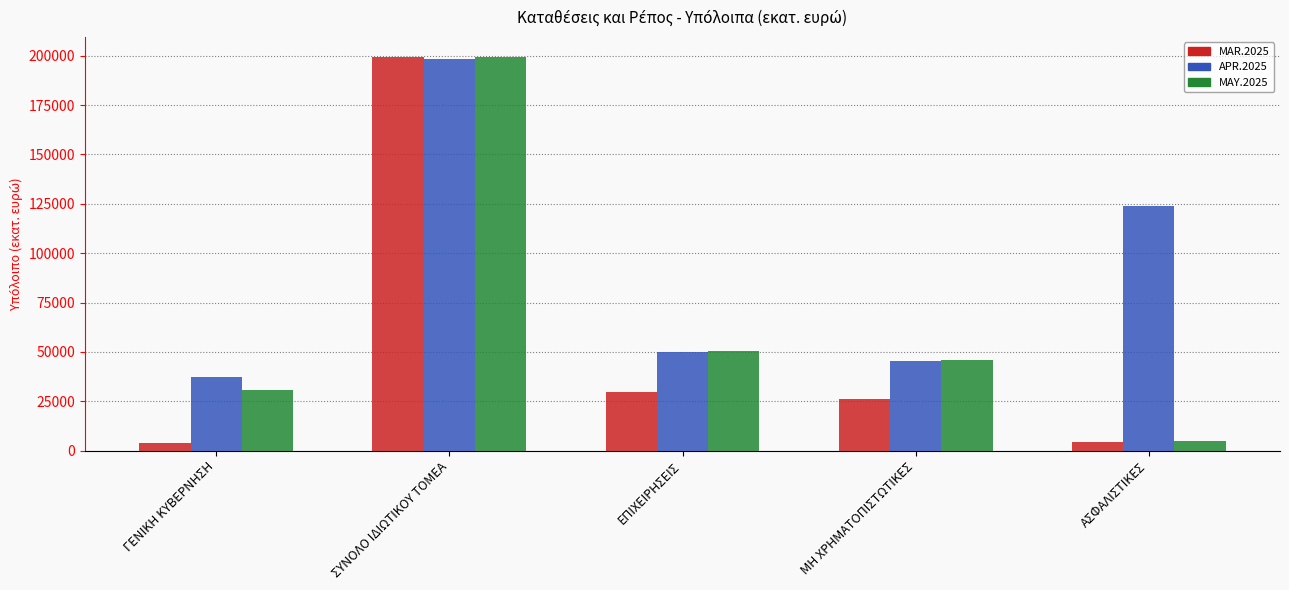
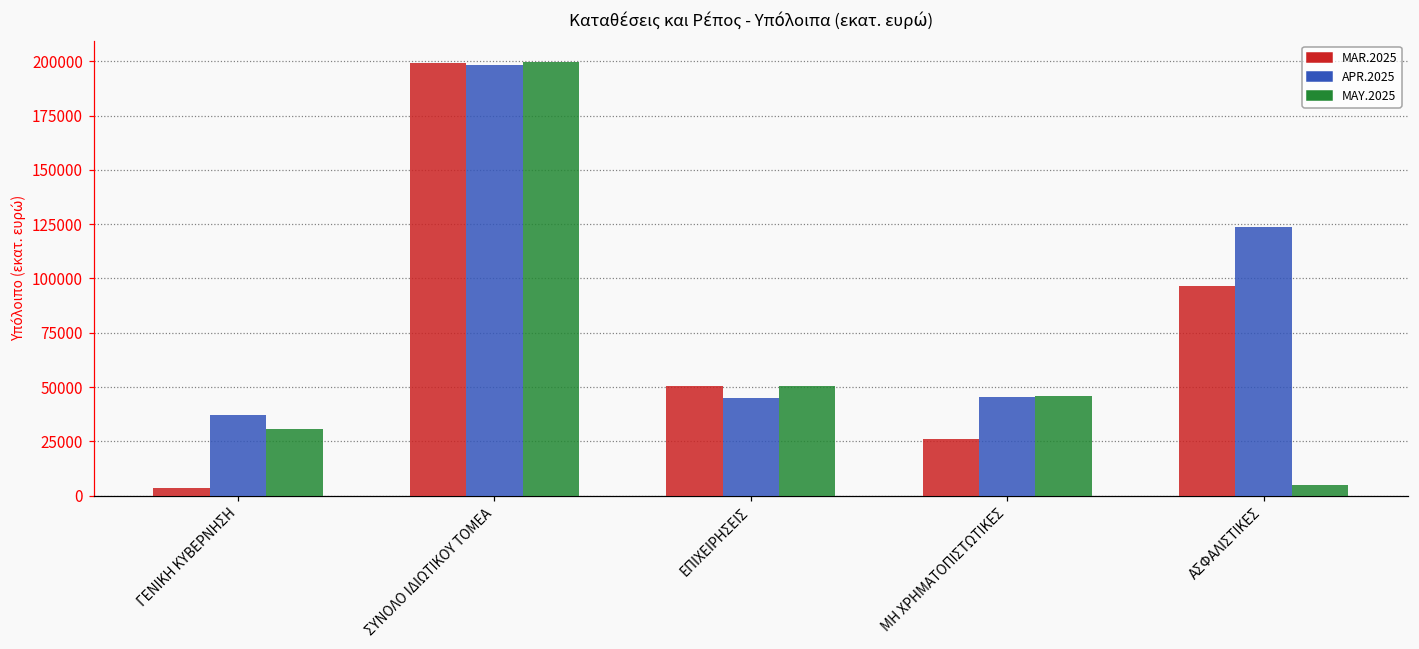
  {
    "MAR.2025": {
      "ΓΕΝΙΚΗ ΚΥΒΕΡΝΗΣΗ": 4000,
      "ΣΥΝΟΛΟ ΙΔΙΩΤΙΚΟΥ ΤΟΜΕΑ": 199000,
-     "ΕΠΙΧΕΙΡΗΣΕΙΣ": 30000,
+     "ΕΠΙΧΕΙΡΗΣΕΙΣ": 51000,
      "ΜΗ ΧΡΗΜΑΤΟΠΙΣΤΩΤΙΚΕΣ": 26000,
-     "ΑΣΦΑΛΙΣΤΙΚΕΣ": 4000
+     "ΑΣΦΑΛΙΣΤΙΚΕΣ": 96000
    },
    "APR.2025": {
      "ΓΕΝΙΚΗ ΚΥΒΕΡΝΗΣΗ": 37000,
      "ΣΥΝΟΛΟ ΙΔΙΩΤΙΚΟΥ ΤΟΜΕΑ": 198000,
-     "ΕΠΙΧΕΙΡΗΣΕΙΣ": 50000,
+     "ΕΠΙΧΕΙΡΗΣΕΙΣ": 45000,
      "ΜΗ ΧΡΗΜΑΤΟΠΙΣΤΩΤΙΚΕΣ": 45000,
      "ΑΣΦΑΛΙΣΤΙΚΕΣ": 124000
    },
    "MAY.2025": {
      "ΓΕΝΙΚΗ ΚΥΒΕΡΝΗΣΗ": 30000,
      "ΣΥΝΟΛΟ ΙΔΙΩΤΙΚΟΥ ΤΟΜΕΑ": 200000,
      "ΕΠΙΧΕΙΡΗΣΕΙΣ": 51000,
      "ΜΗ ΧΡΗΜΑΤΟΠΙΣΤΩΤΙΚΕΣ": 46000,
      "ΑΣΦΑΛΙΣΤΙΚΕΣ": 5000
    }
  }
